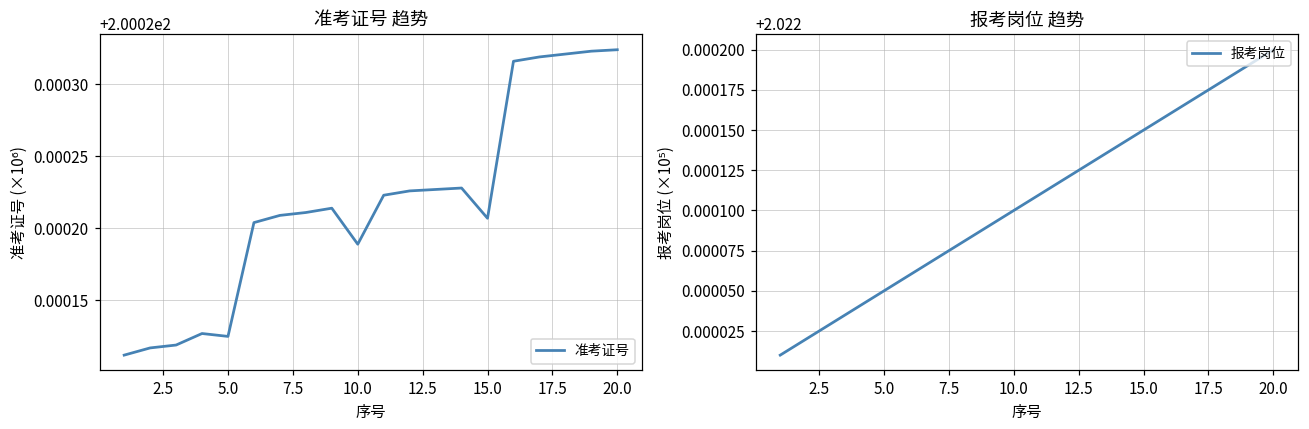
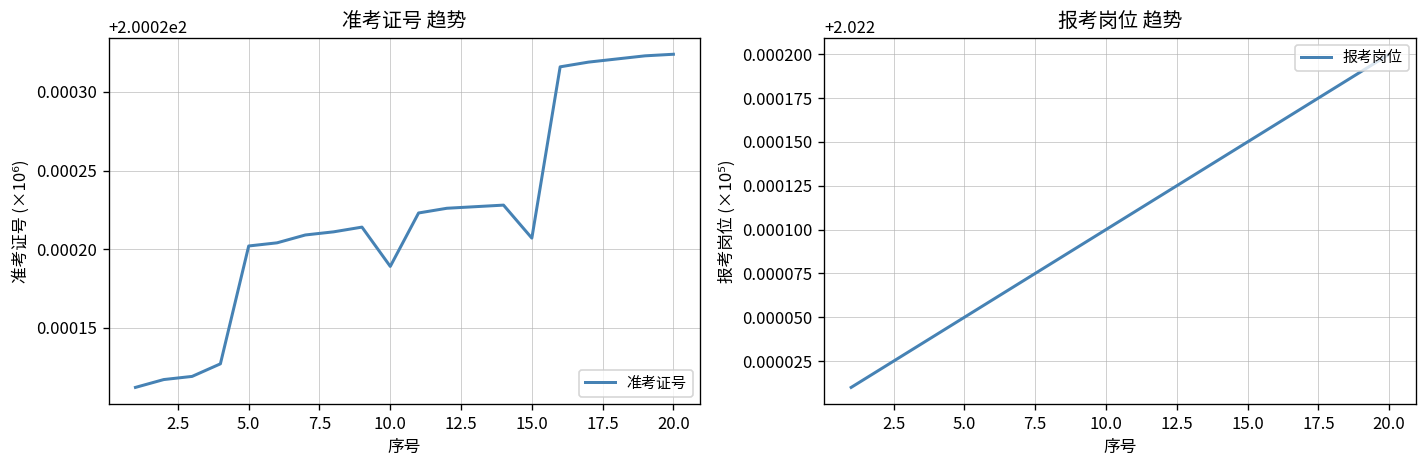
  {
    "准考证号 趋势": {
-     "5.0": 200.020125,
+     "5.0": 200.020202,
      "10.0": 200.020189,
      "15.0": 200.020207,
      "20.0": 200.020324
    },
    "报考岗位 趋势": {
      "5.0": 2.022050,
      "10.0": 2.022100,
      "15.0": 2.022150
    }
  }
